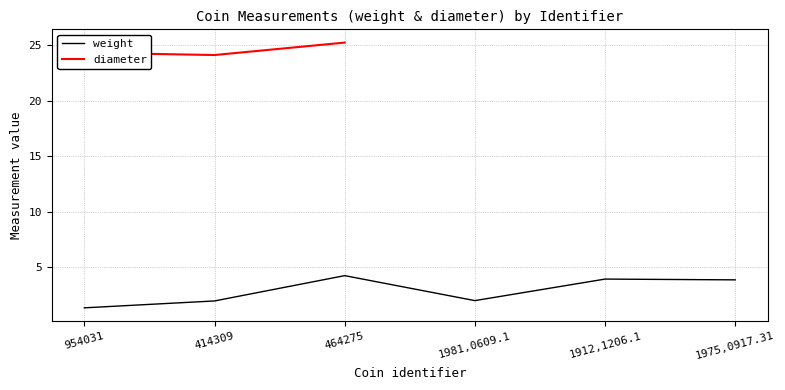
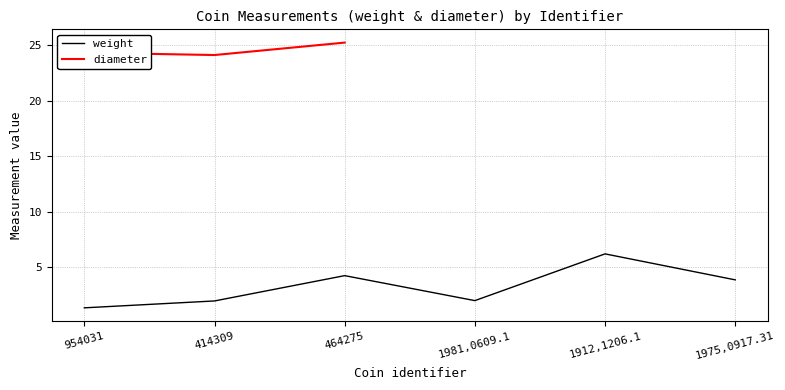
  {
    "weight": {
      "954031": 1.3,
      "414309": 2.0,
      "464275": 4.2,
      "1981,0609.1": 2.0,
-     "1912,1206.1": 3.9,
+     "1912,1206.1": 6.2,
      "1975,0917.31": 3.9
    },
    "diameter": {
      "414309": 24.1,
      "464275": 25.2
    }
  }
